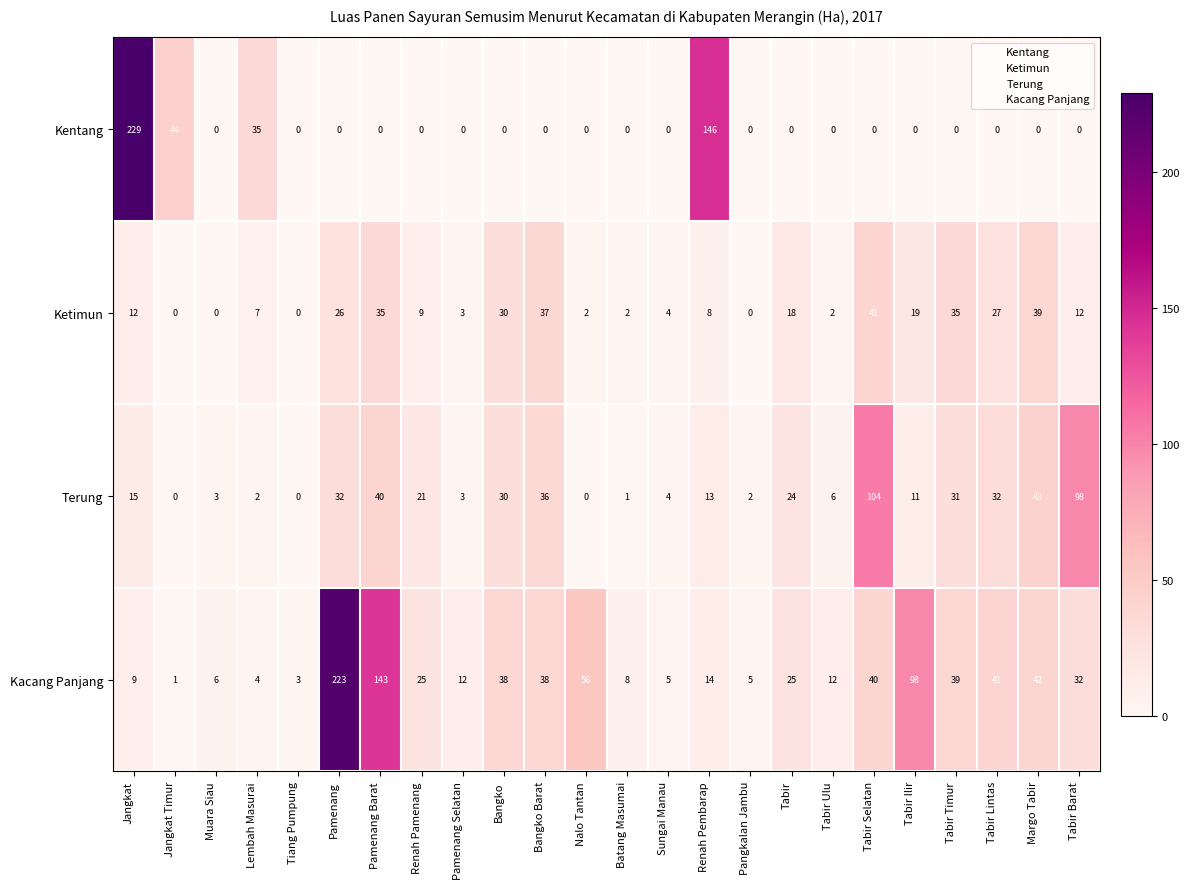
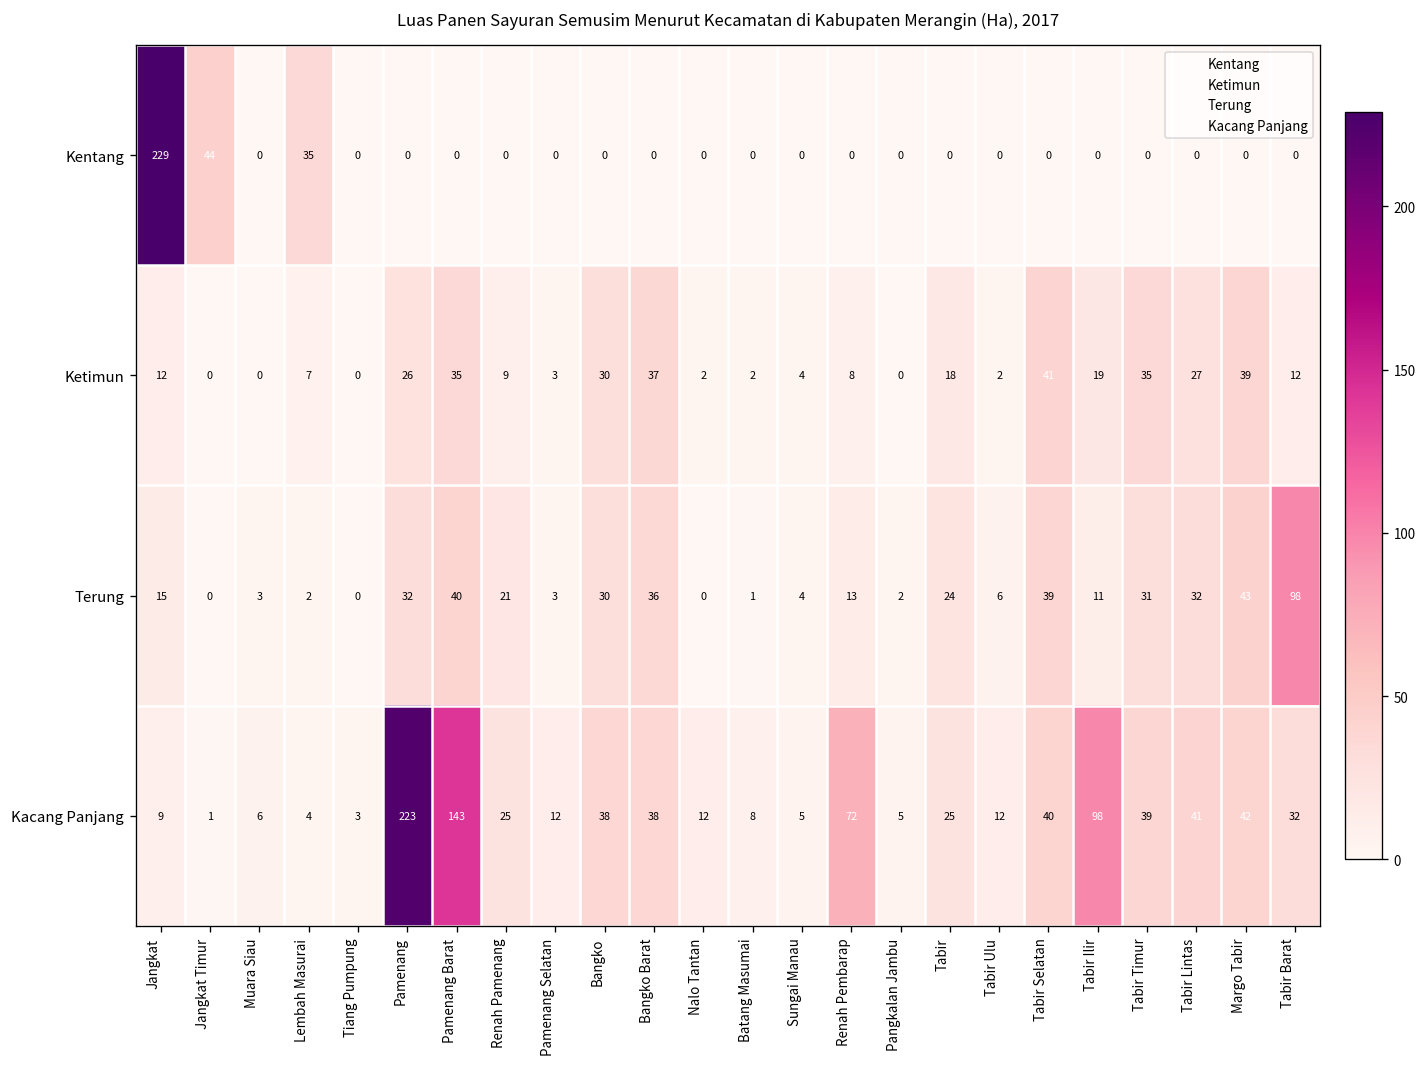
  {
    "Kentang": {
      "Jangkat": 229,
      "Jangkat Timur": 44,
      "Muara Siau": 0,
      "Lembah Masurai": 35,
      "Tiang Pumpung": 0,
      "Pamenang": 0,
      "Pamenang Barat": 0,
      "Renah Pamenang": 0,
      "Pamenang Selatan": 0,
      "Bangko": 0,
      "Bangko Barat": 0,
      "Nalo Tantan": 0,
      "Batang Masumai": 0,
      "Sungai Manau": 0,
-     "Renah Pembarap": 146,
+     "Renah Pembarap": 0,
      "Pangkalan Jambu": 0,
      "Tabir": 0,
      "Tabir Ulu": 0,
      "Tabir Selatan": 0,
      "Tabir Ilir": 0,
      "Tabir Timur": 0,
      "Tabir Lintas": 0,
      "Margo Tabir": 0,
      "Tabir Barat": 0
    },
    "Ketimun": {
      "Jangkat": 12,
      "Jangkat Timur": 0,
      "Muara Siau": 0,
      "Lembah Masurai": 7,
      "Tiang Pumpung": 0,
      "Pamenang": 26,
      "Pamenang Barat": 35,
      "Renah Pamenang": 9,
      "Pamenang Selatan": 3,
      "Bangko": 30,
      "Bangko Barat": 37,
      "Nalo Tantan": 2,
      "Batang Masumai": 2,
      "Sungai Manau": 4,
      "Renah Pembarap": 8,
      "Pangkalan Jambu": 0,
      "Tabir": 18,
      "Tabir Ulu": 2,
      "Tabir Ilir": 19,
      "Tabir Timur": 35,
      "Tabir Lintas": 27,
      "Margo Tabir": 39,
      "Tabir Barat": 12
    },
    "Terung": {
      "Jangkat": 15,
      "Jangkat Timur": 0,
      "Muara Siau": 3,
      "Lembah Masurai": 2,
      "Tiang Pumpung": 0,
      "Pamenang": 32,
      "Pamenang Barat": 40,
      "Renah Pamenang": 21,
      "Pamenang Selatan": 3,
      "Bangko": 30,
      "Bangko Barat": 36,
      "Nalo Tantan": 0,
      "Batang Masumai": 1,
      "Sungai Manau": 4,
      "Renah Pembarap": 13,
      "Pangkalan Jambu": 2,
      "Tabir": 24,
      "Tabir Ulu": 6,
-     "Tabir Selatan": 104,
+     "Tabir Selatan": 39,
      "Tabir Ilir": 11,
      "Tabir Timur": 31,
      "Tabir Lintas": 32,
      "Margo Tabir": 43,
      "Tabir Barat": 98
    },
    "Kacang Panjang": {
      "Jangkat": 9,
      "Jangkat Timur": 1,
      "Muara Siau": 6,
      "Lembah Masurai": 4,
      "Tiang Pumpung": 3,
      "Pamenang": 223,
      "Pamenang Barat": 143,
      "Renah Pamenang": 25,
      "Pamenang Selatan": 12,
      "Bangko": 38,
      "Bangko Barat": 38,
-     "Nalo Tantan": 56,
+     "Nalo Tantan": 12,
      "Batang Masumai": 8,
      "Sungai Manau": 5,
-     "Renah Pembarap": 14,
+     "Renah Pembarap": 72,
      "Pangkalan Jambu": 5,
      "Tabir": 25,
      "Tabir Ulu": 12,
      "Tabir Selatan": 40,
      "Tabir Ilir": 98,
      "Tabir Timur": 39,
      "Tabir Barat": 32
    }
  }
